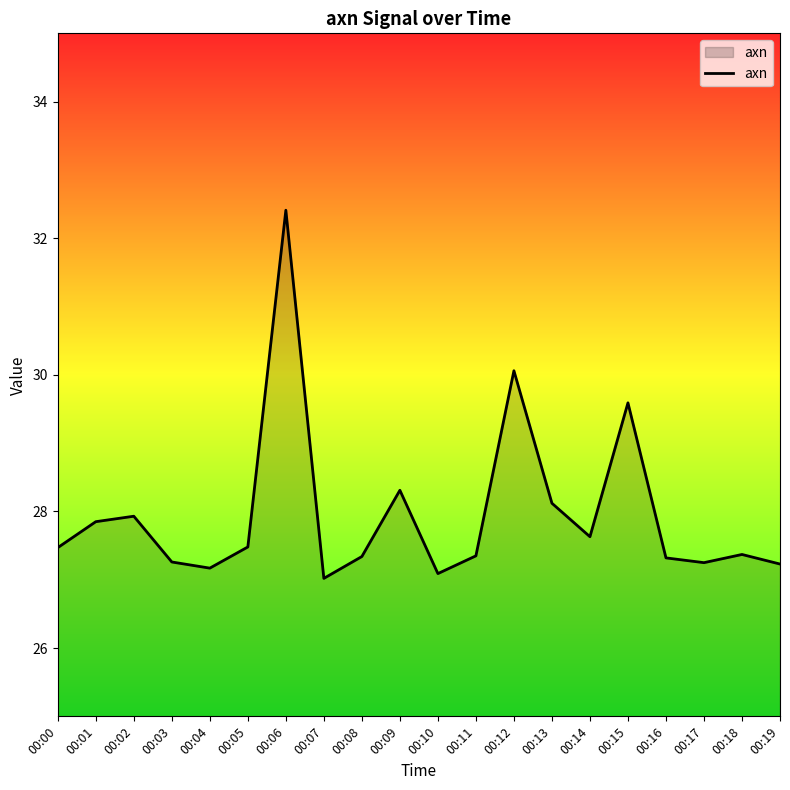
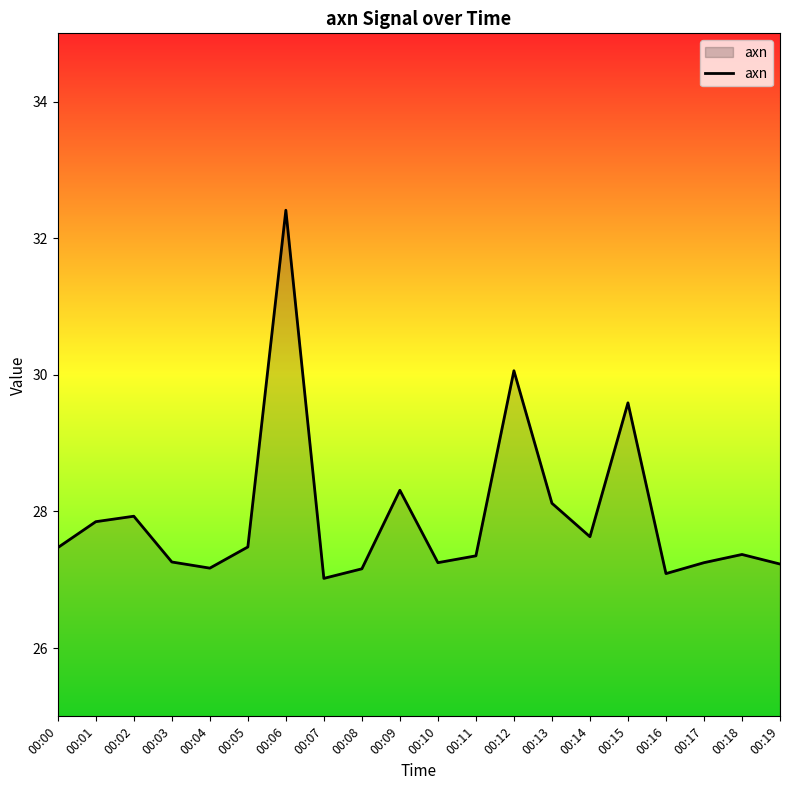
  {
    "00:00": 27.5,
    "00:01": 27.9,
    "00:02": 27.9,
    "00:03": 27.3,
    "00:04": 27.2,
    "00:05": 27.5,
    "00:06": 32.4,
    "00:07": 27.0,
-   "00:08": 27.3,
+   "00:08": 27.2,
    "00:09": 28.3,
-   "00:10": 27.1,
+   "00:10": 27.3,
    "00:11": 27.4,
    "00:12": 30.1,
    "00:13": 28.1,
    "00:14": 27.6,
    "00:15": 29.6,
-   "00:16": 27.3,
+   "00:16": 27.1,
    "00:17": 27.3,
    "00:18": 27.4,
    "00:19": 27.2
  }
